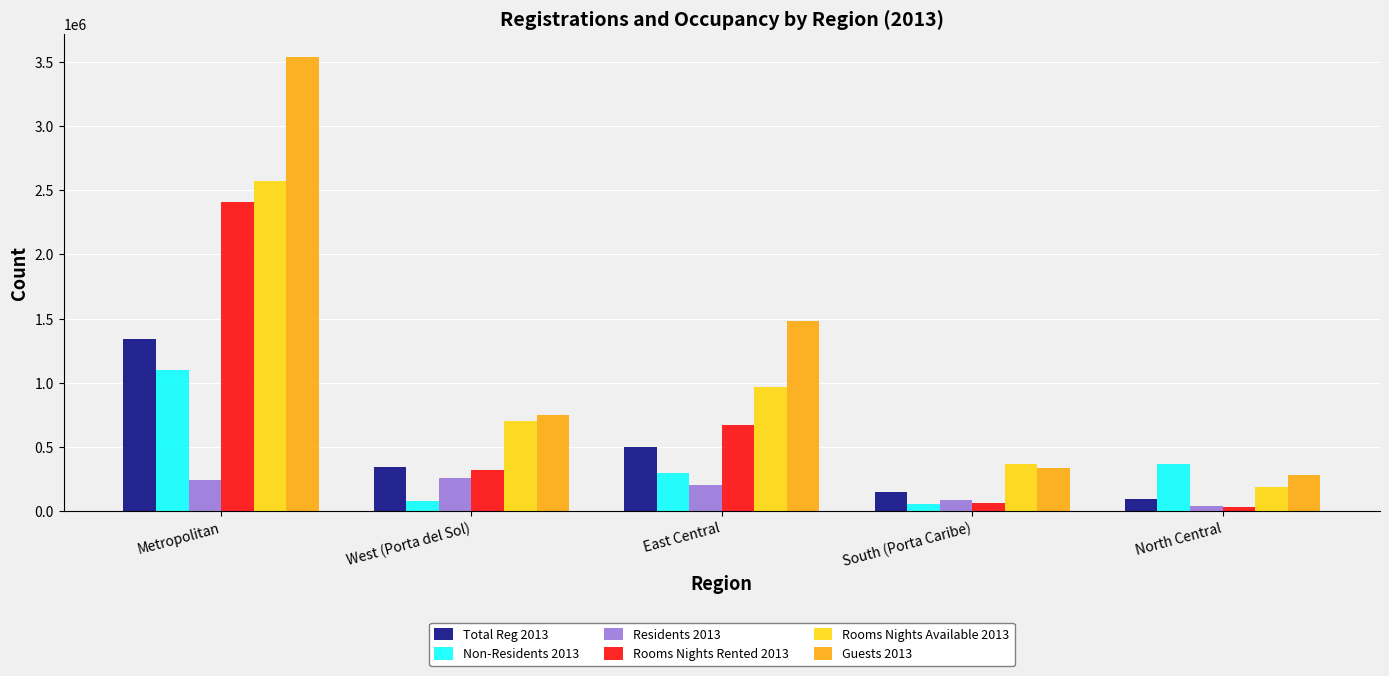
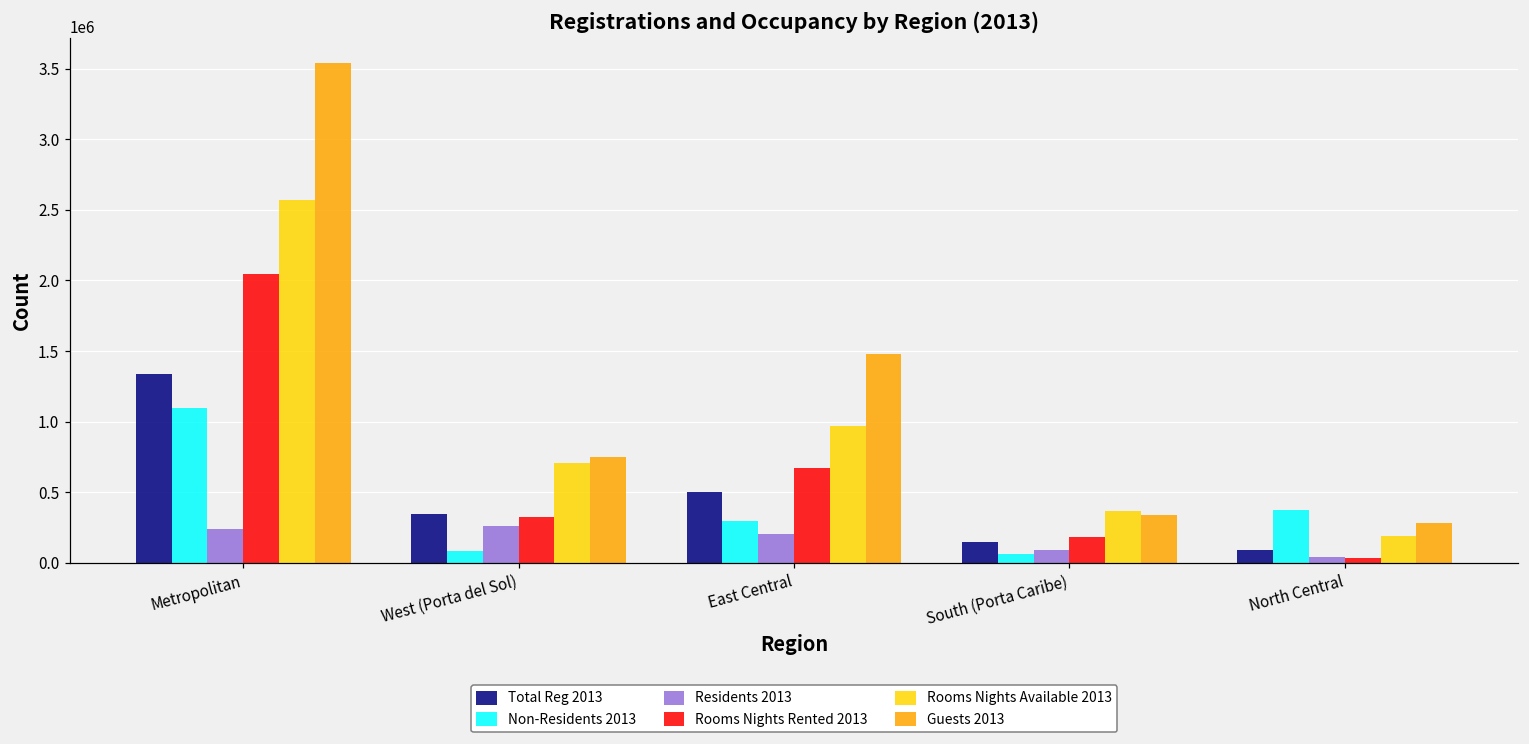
  {
    "Total Reg 2013": {
      "Metropolitan": 1340000,
      "West (Porta del Sol)": 340000,
      "East Central": 500000,
      "South (Porta Caribe)": 150000,
      "North Central": 90000
    },
    "Non-Residents 2013": {
      "Metropolitan": 1100000,
      "West (Porta del Sol)": 80000,
      "East Central": 300000,
      "South (Porta Caribe)": 60000,
      "North Central": 370000
    },
    "Residents 2013": {
      "Metropolitan": 240000,
      "West (Porta del Sol)": 260000,
      "East Central": 200000,
      "South (Porta Caribe)": 90000,
      "North Central": 40000
    },
    "Rooms Nights Rented 2013": {
-     "Metropolitan": 2410000,
+     "Metropolitan": 2040000,
      "West (Porta del Sol)": 320000,
      "East Central": 670000,
-     "South (Porta Caribe)": 70000,
+     "South (Porta Caribe)": 180000,
      "North Central": 30000
    }
  }
